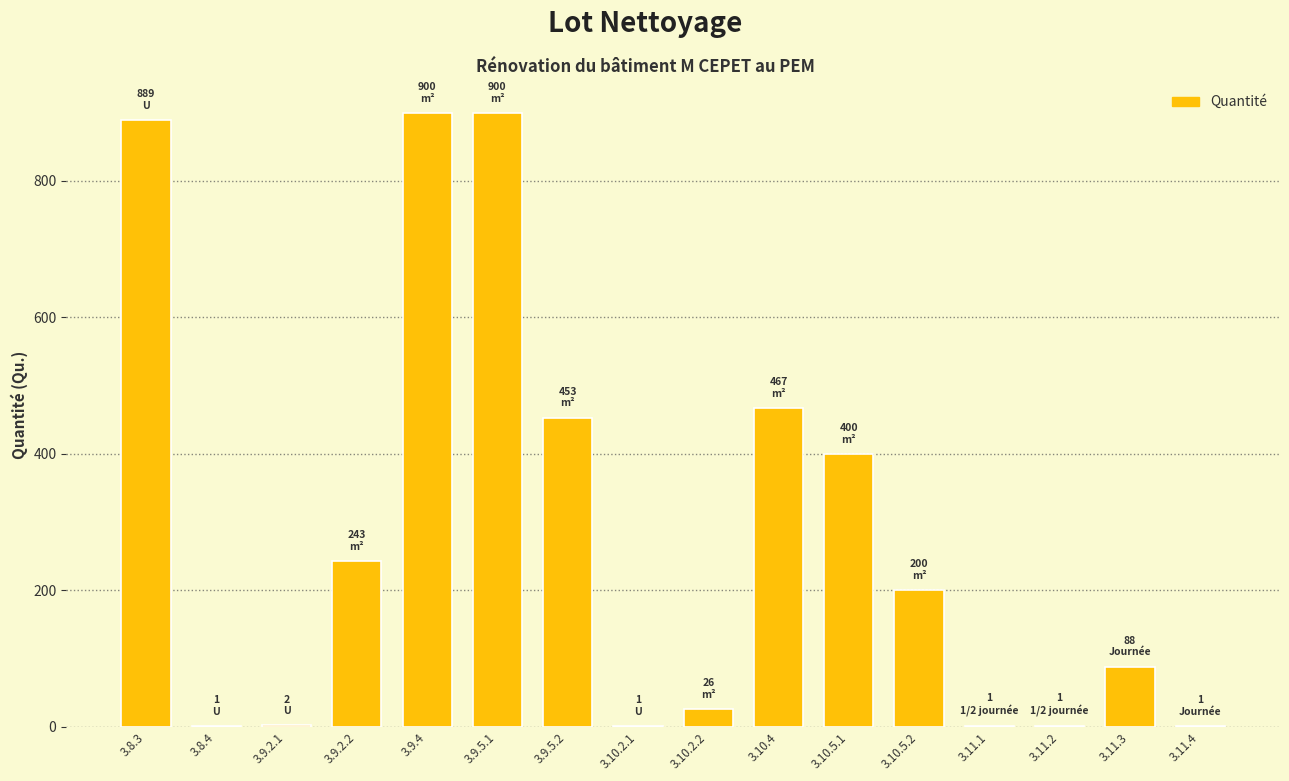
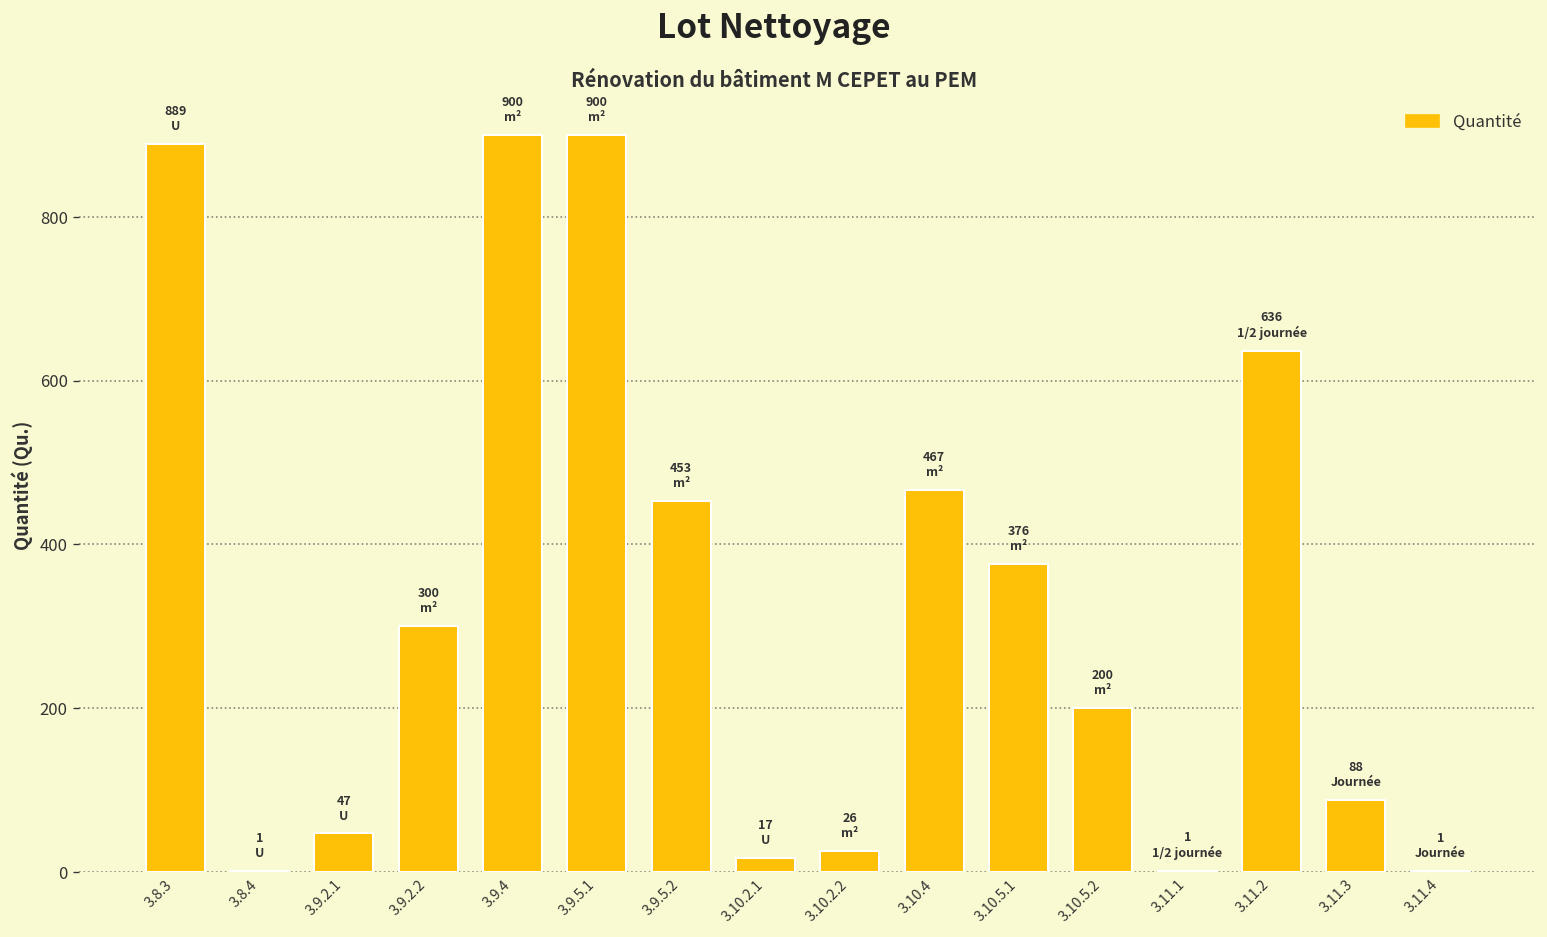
  {
    "3.8.3": 889,
    "3.8.4": 1,
-   "3.9.2.1": 2,
-   "3.9.2.2": 243,
+   "3.9.2.1": 47,
+   "3.9.2.2": 300,
    "3.9.4": 900,
    "3.9.5.1": 900,
    "3.9.5.2": 453,
-   "3.10.2.1": 1,
+   "3.10.2.1": 17,
    "3.10.2.2": 26,
    "3.10.4": 467,
-   "3.10.5.1": 400,
+   "3.10.5.1": 376,
    "3.10.5.2": 200,
    "3.11.1": 1,
-   "3.11.2": 1,
+   "3.11.2": 636,
    "3.11.3": 88,
    "3.11.4": 1
  }
